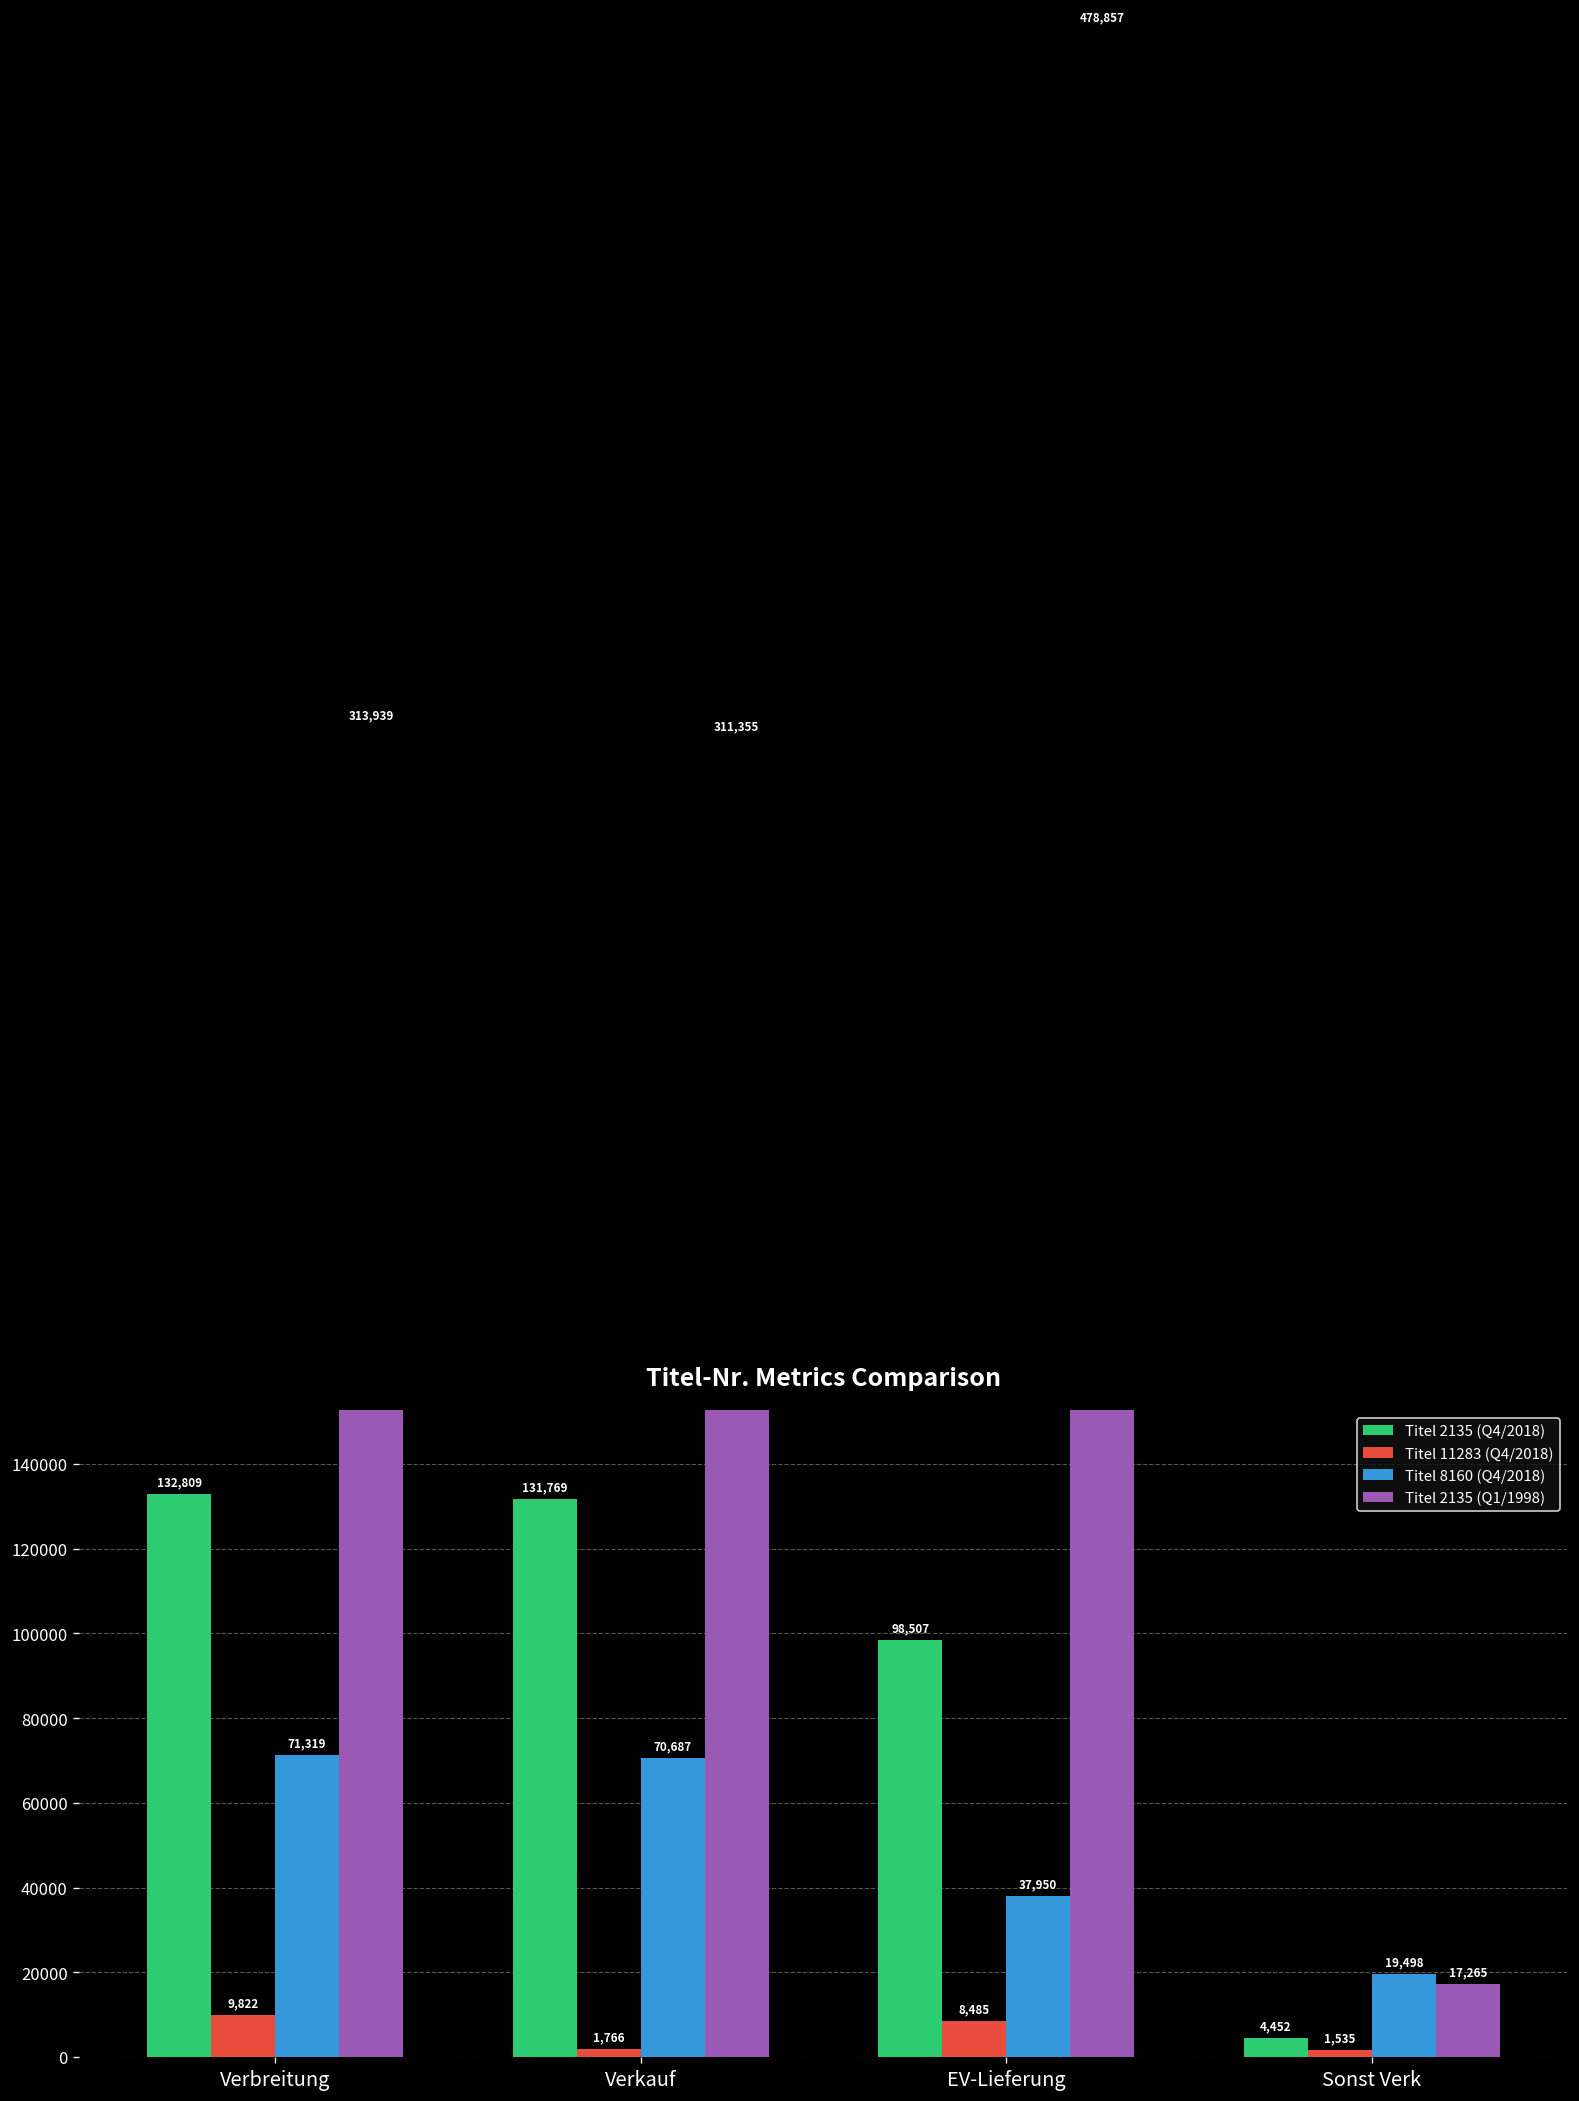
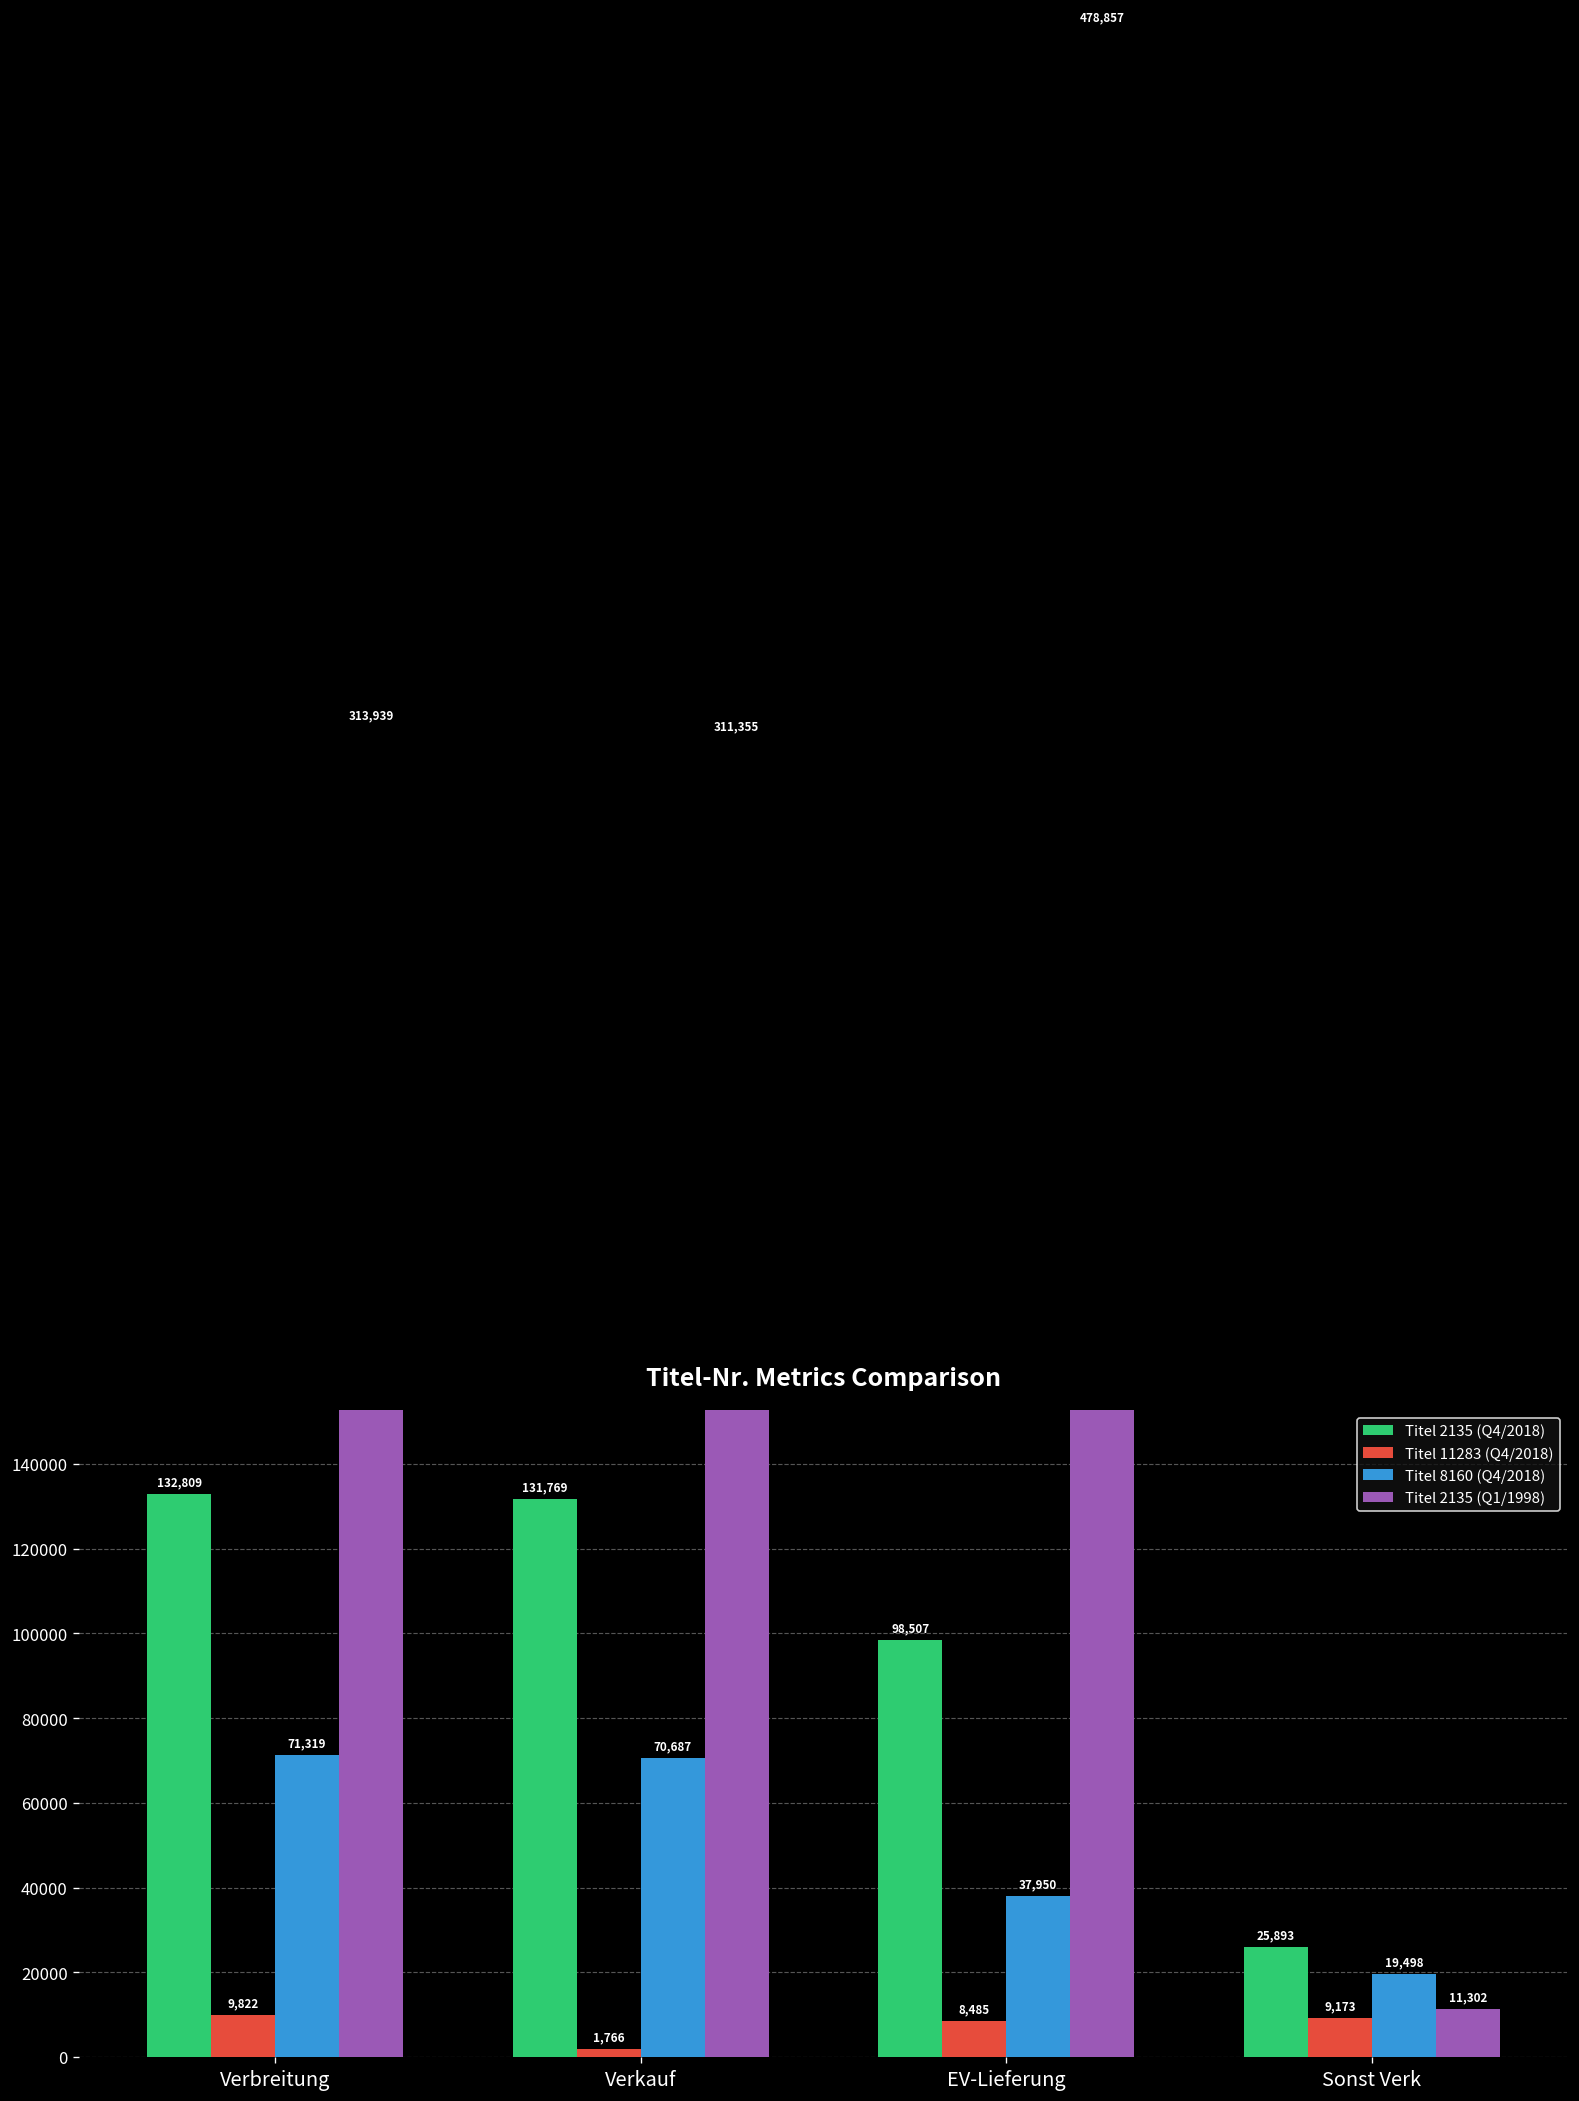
  {
    "Titel 2135 (Q4/2018)": {
      "Verbreitung": "132,809",
      "Verkauf": "131,769",
      "EV-Lieferung": "98,507",
-     "Sonst Verk": "4,452"
+     "Sonst Verk": "25,893"
    },
    "Titel 11283 (Q4/2018)": {
      "Verbreitung": "9,822",
      "Verkauf": "1,766",
      "EV-Lieferung": "8,485",
-     "Sonst Verk": "1,535"
+     "Sonst Verk": "9,173"
    },
    "Titel 8160 (Q4/2018)": {
      "Verbreitung": "71,319",
      "Verkauf": "70,687",
      "EV-Lieferung": "37,950",
      "Sonst Verk": "19,498"
    },
    "Titel 2135 (Q1/1998)": {
-     "Sonst Verk": "17,265"
+     "Sonst Verk": "11,302"
    }
  }
